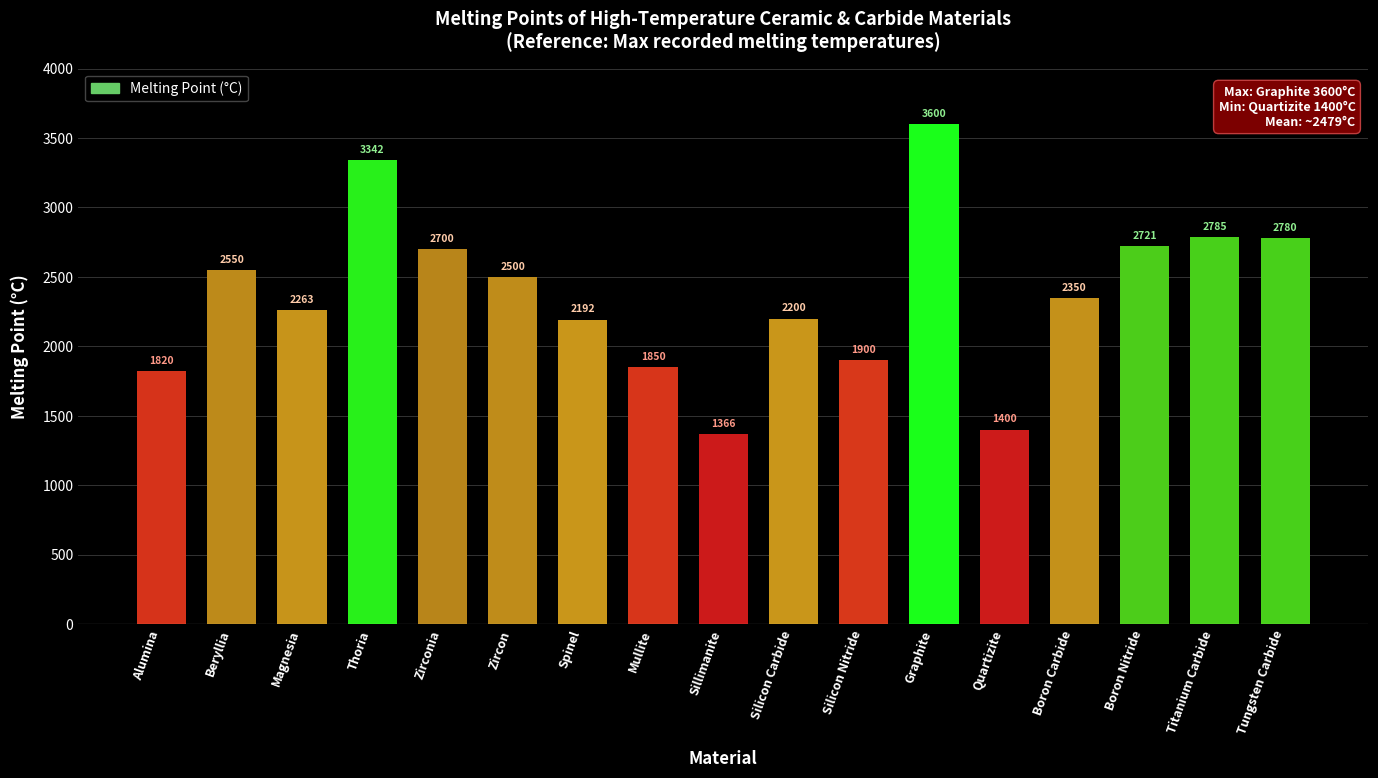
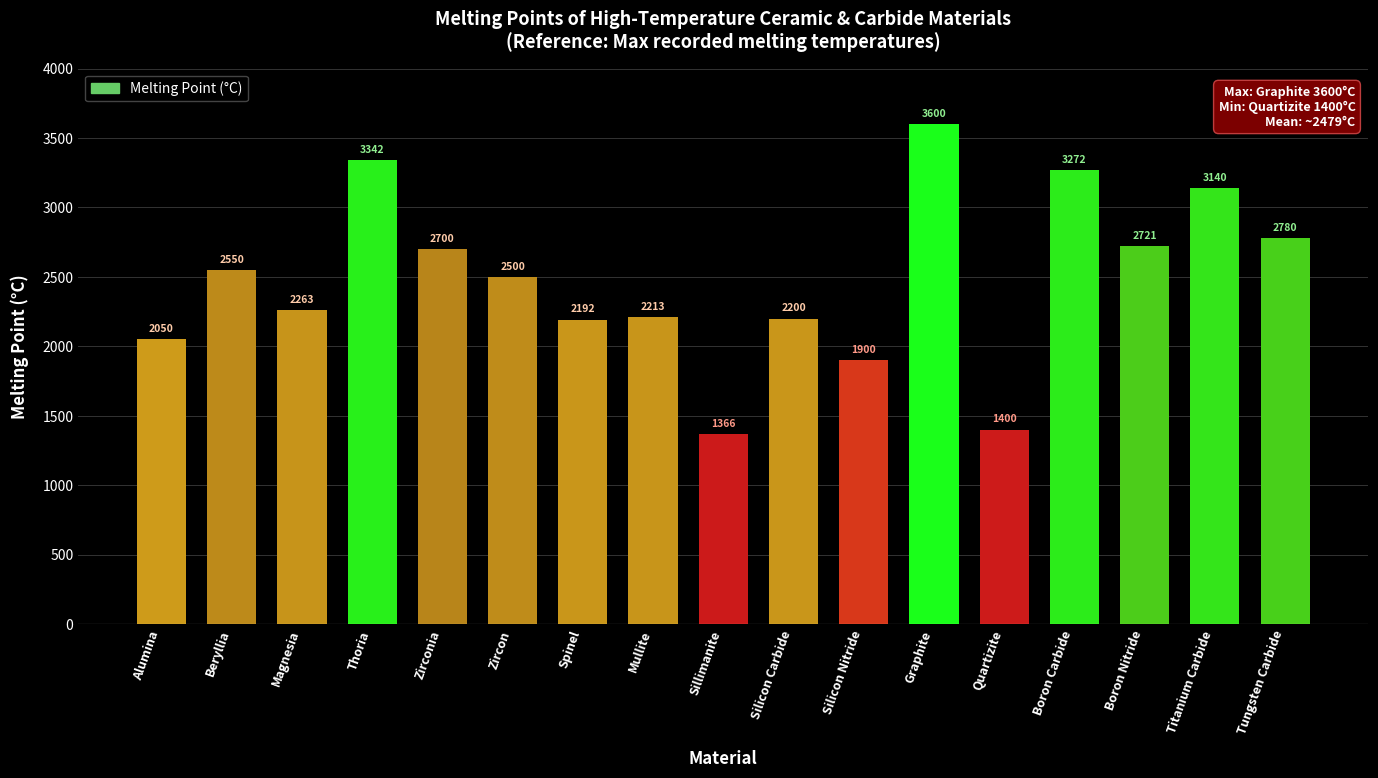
  {
-   "Alumina": 1820,
+   "Alumina": 2050,
    "Beryllia": 2550,
    "Magnesia": 2263,
    "Thoria": 3342,
    "Zirconia": 2700,
    "Zircon": 2500,
    "Spinel": 2192,
-   "Mullite": 1850,
+   "Mullite": 2213,
    "Sillimanite": 1366,
    "Silicon Carbide": 2200,
    "Silicon Nitride": 1900,
    "Graphite": 3600,
    "Quartizite": 1400,
-   "Boron Carbide": 2350,
+   "Boron Carbide": 3272,
    "Boron Nitride": 2721,
-   "Titanium Carbide": 2785,
+   "Titanium Carbide": 3140,
    "Tungsten Carbide": 2780
  }
